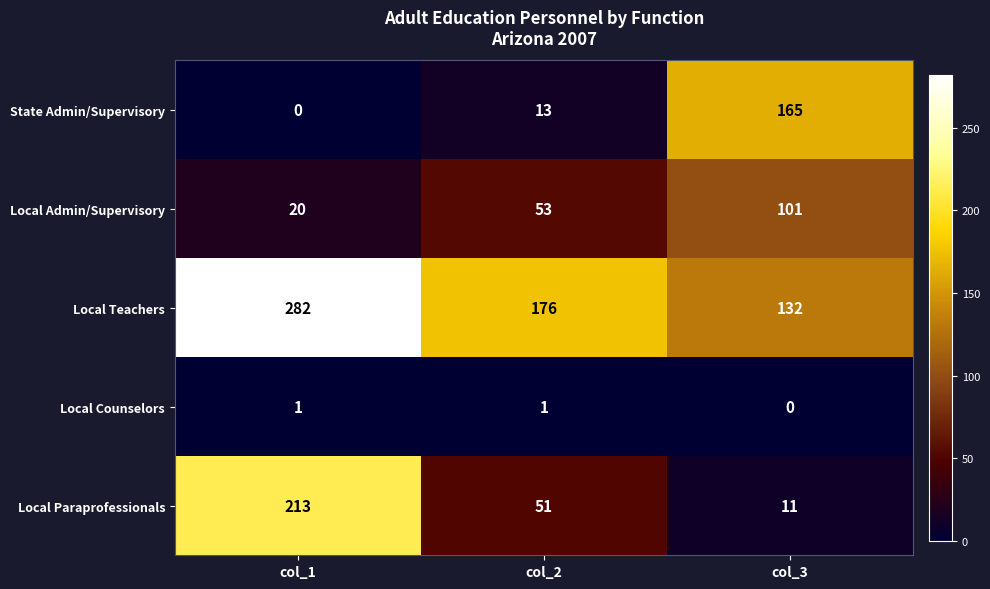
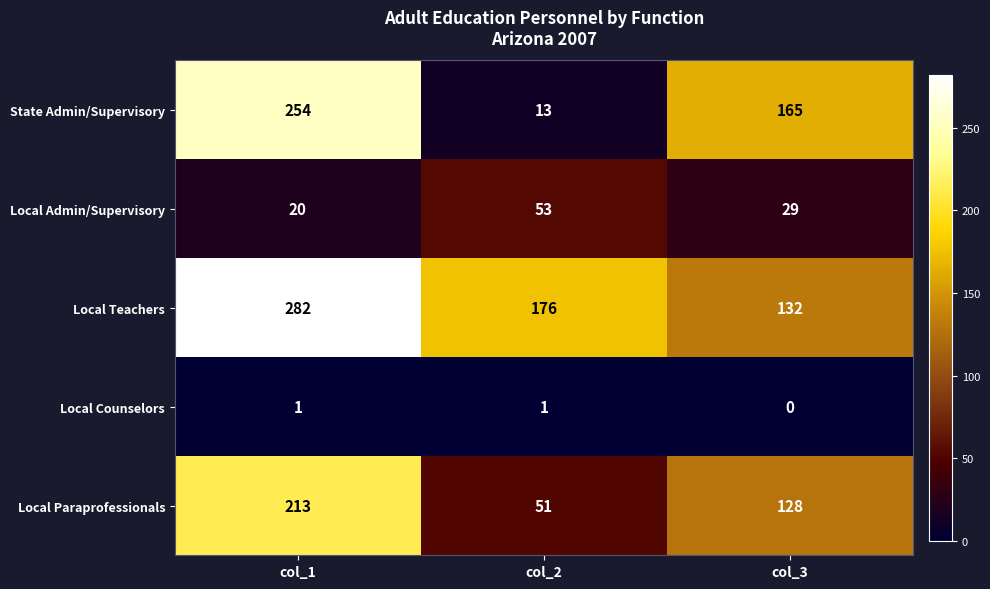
  {
    "State Admin/Supervisory": {
-     "col_1": 0,
+     "col_1": 254,
      "col_2": 13,
      "col_3": 165
    },
    "Local Admin/Supervisory": {
      "col_1": 20,
      "col_2": 53,
-     "col_3": 101
+     "col_3": 29
    },
    "Local Teachers": {
      "col_1": 282,
      "col_2": 176,
      "col_3": 132
    },
    "Local Counselors": {
      "col_1": 1,
      "col_2": 1,
      "col_3": 0
    },
    "Local Paraprofessionals": {
      "col_1": 213,
      "col_2": 51,
-     "col_3": 11
+     "col_3": 128
    }
  }
